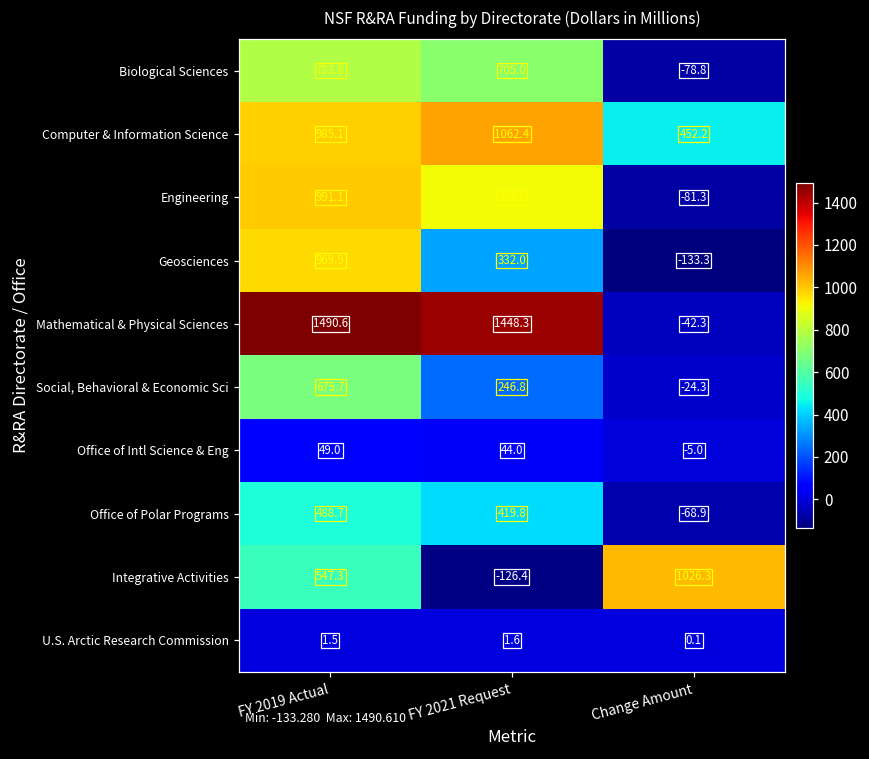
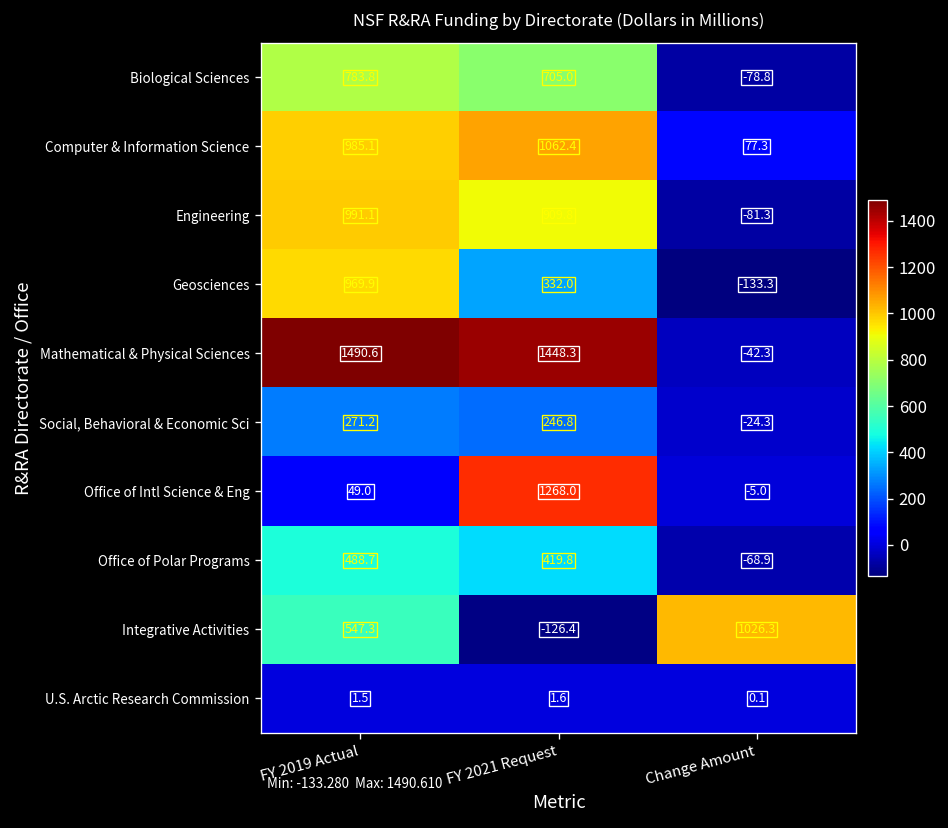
  {
    "Computer & Information Science": {
-     "Change Amount": 452.2
+     "Change Amount": 77.3
    },
    "Social, Behavioral & Economic Sci": {
-     "FY 2019 Actual": 675.7
+     "FY 2019 Actual": 271.2
    },
    "Office of Intl Science & Eng": {
-     "FY 2021 Request": 44.0
+     "FY 2021 Request": 1268.0
    }
  }
